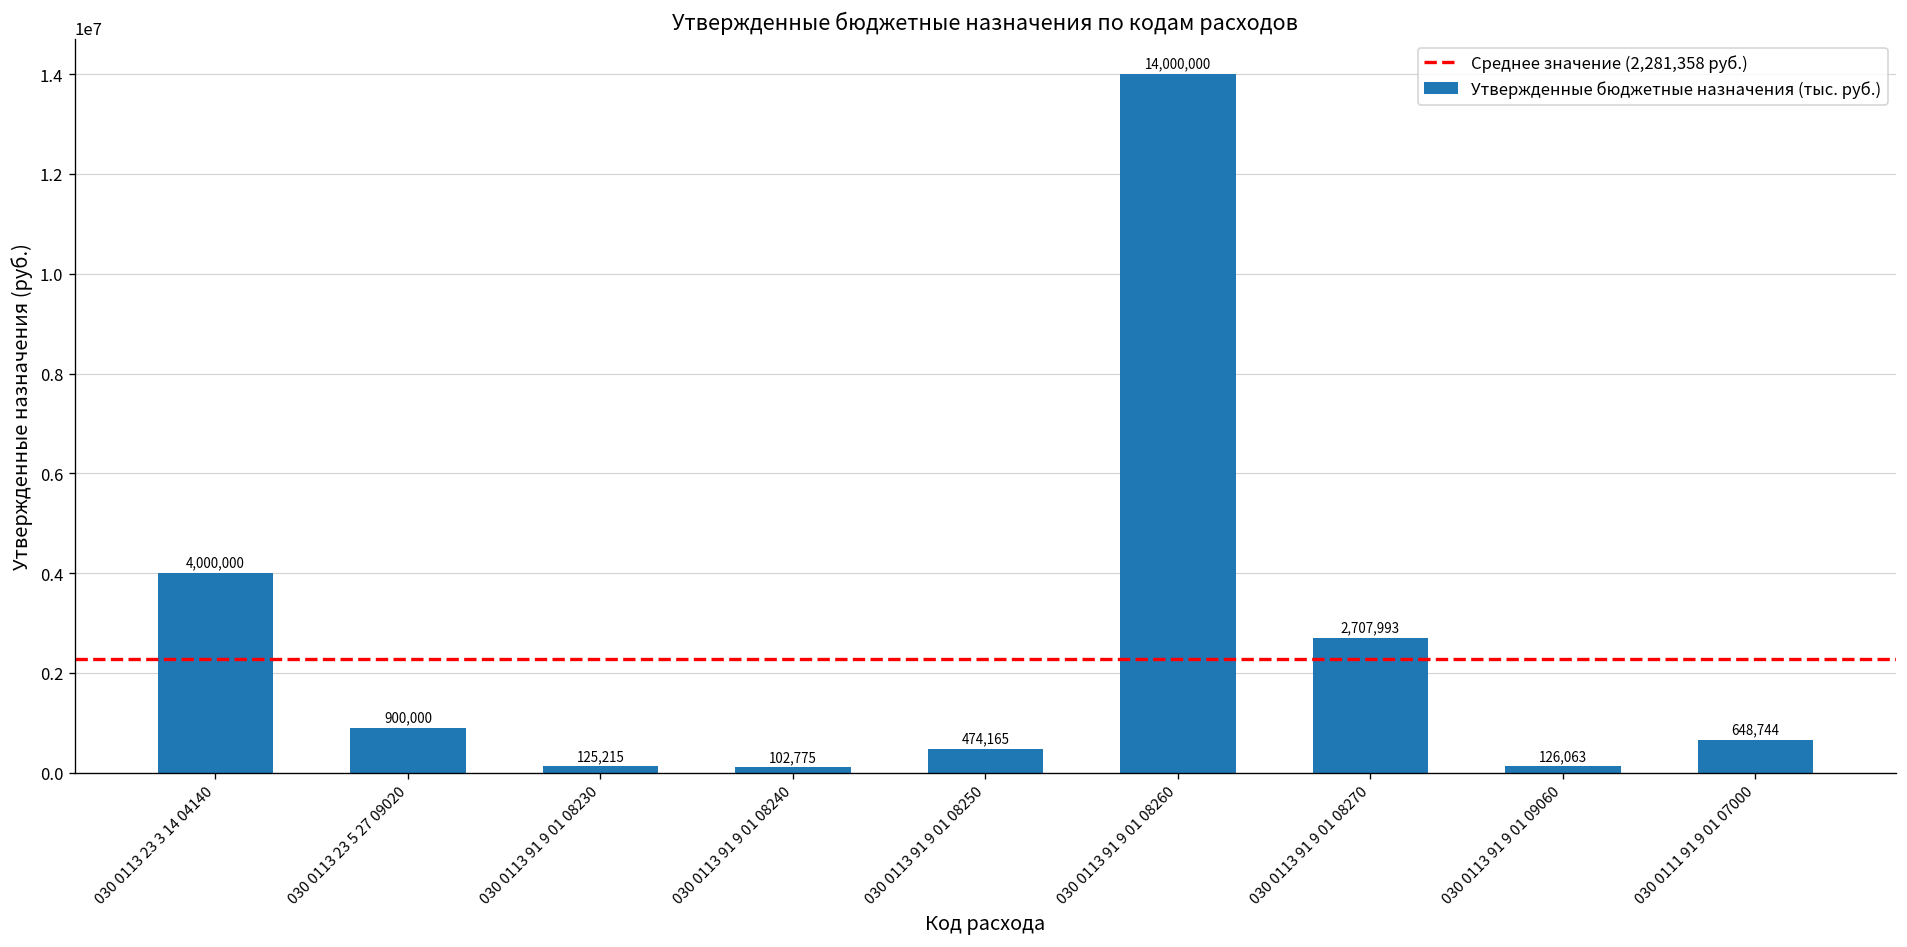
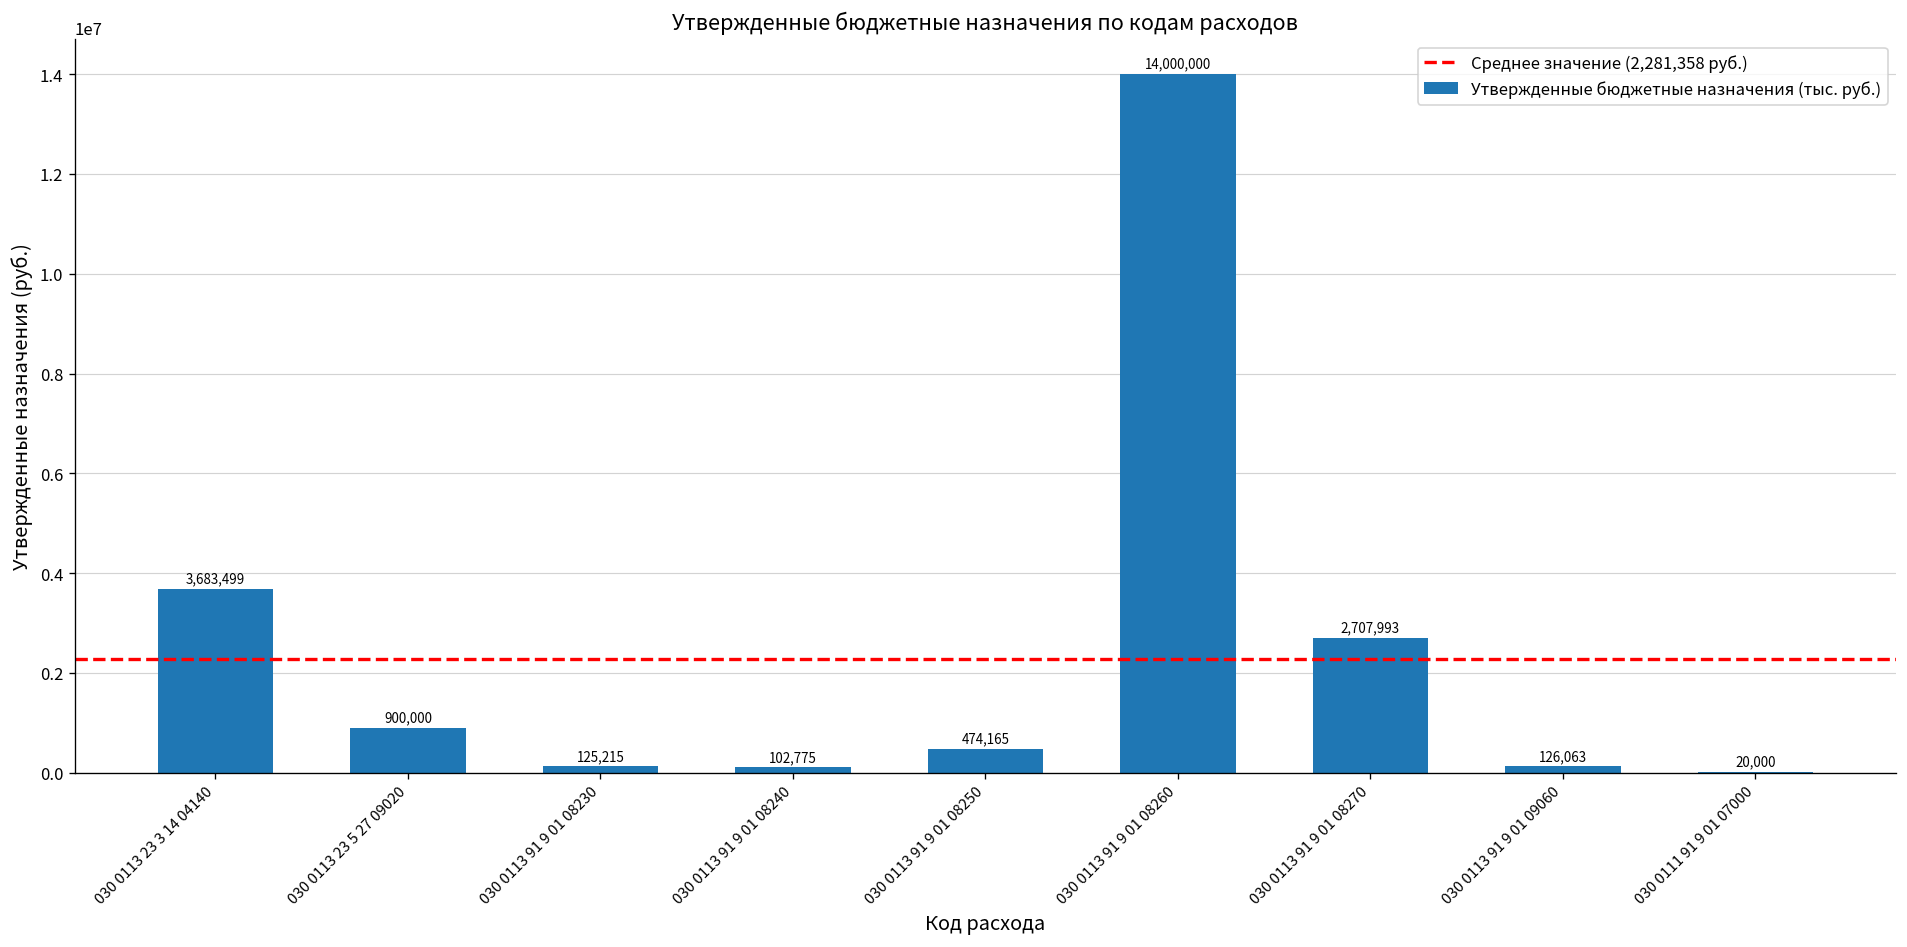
  {
-   "030 0113 23 3 14 04140": "4,000,000",
+   "030 0113 23 3 14 04140": "3,683,499",
    "030 0113 23 5 27 09020": "900,000",
    "030 0113 91 9 01 08230": "125,215",
    "030 0113 91 9 01 08240": "102,775",
    "030 0113 91 9 01 08250": "474,165",
    "030 0113 91 9 01 08260": "14,000,000",
    "030 0113 91 9 01 08270": "2,707,993",
    "030 0113 91 9 01 09060": "126,063",
-   "030 0111 91 9 01 07000": "648,744"
+   "030 0111 91 9 01 07000": "20,000"
  }
